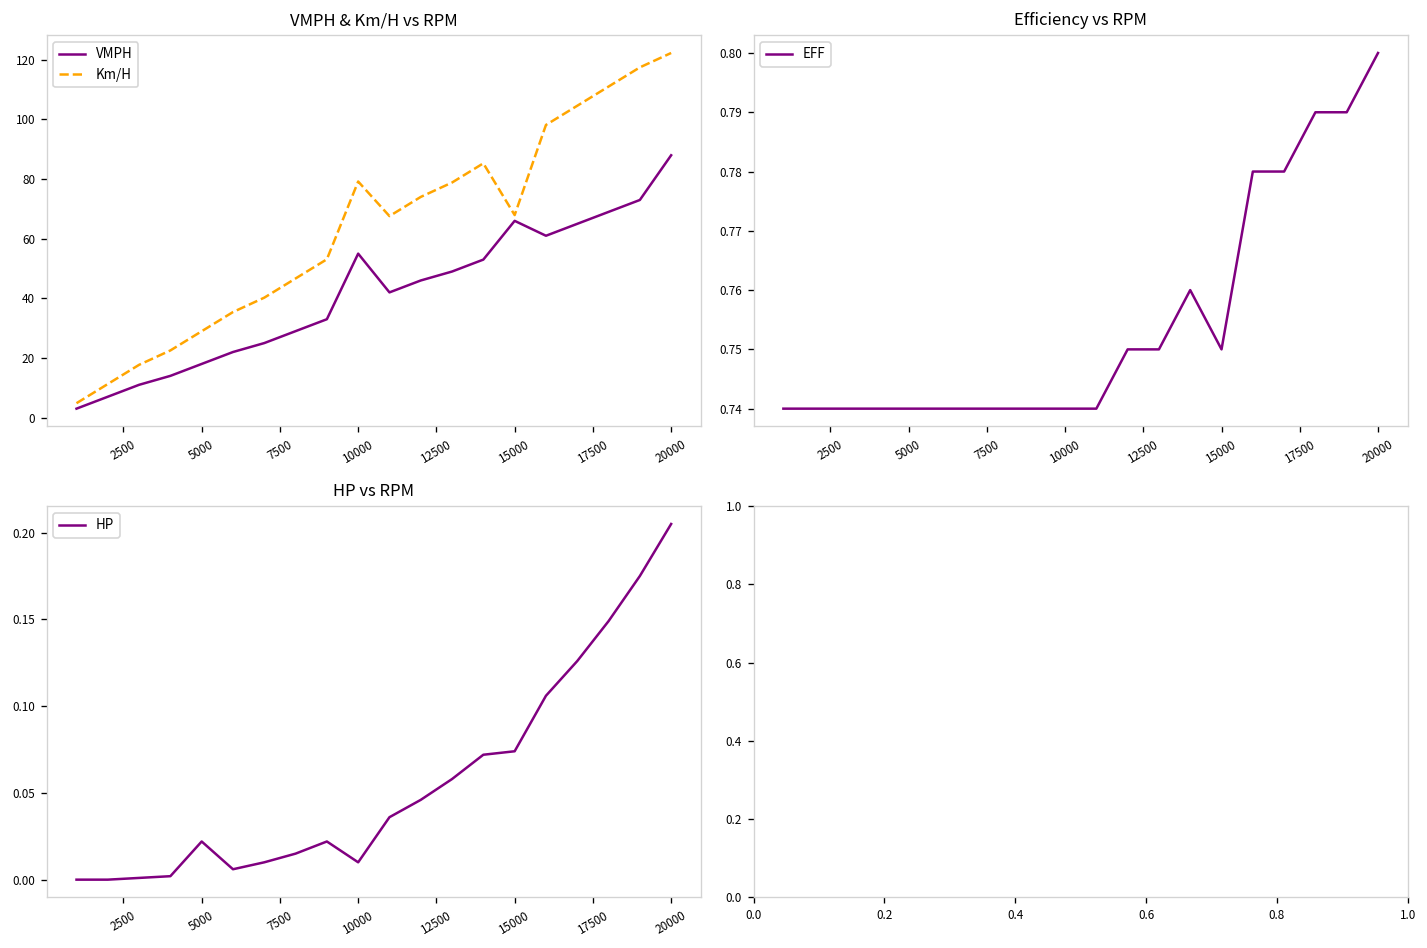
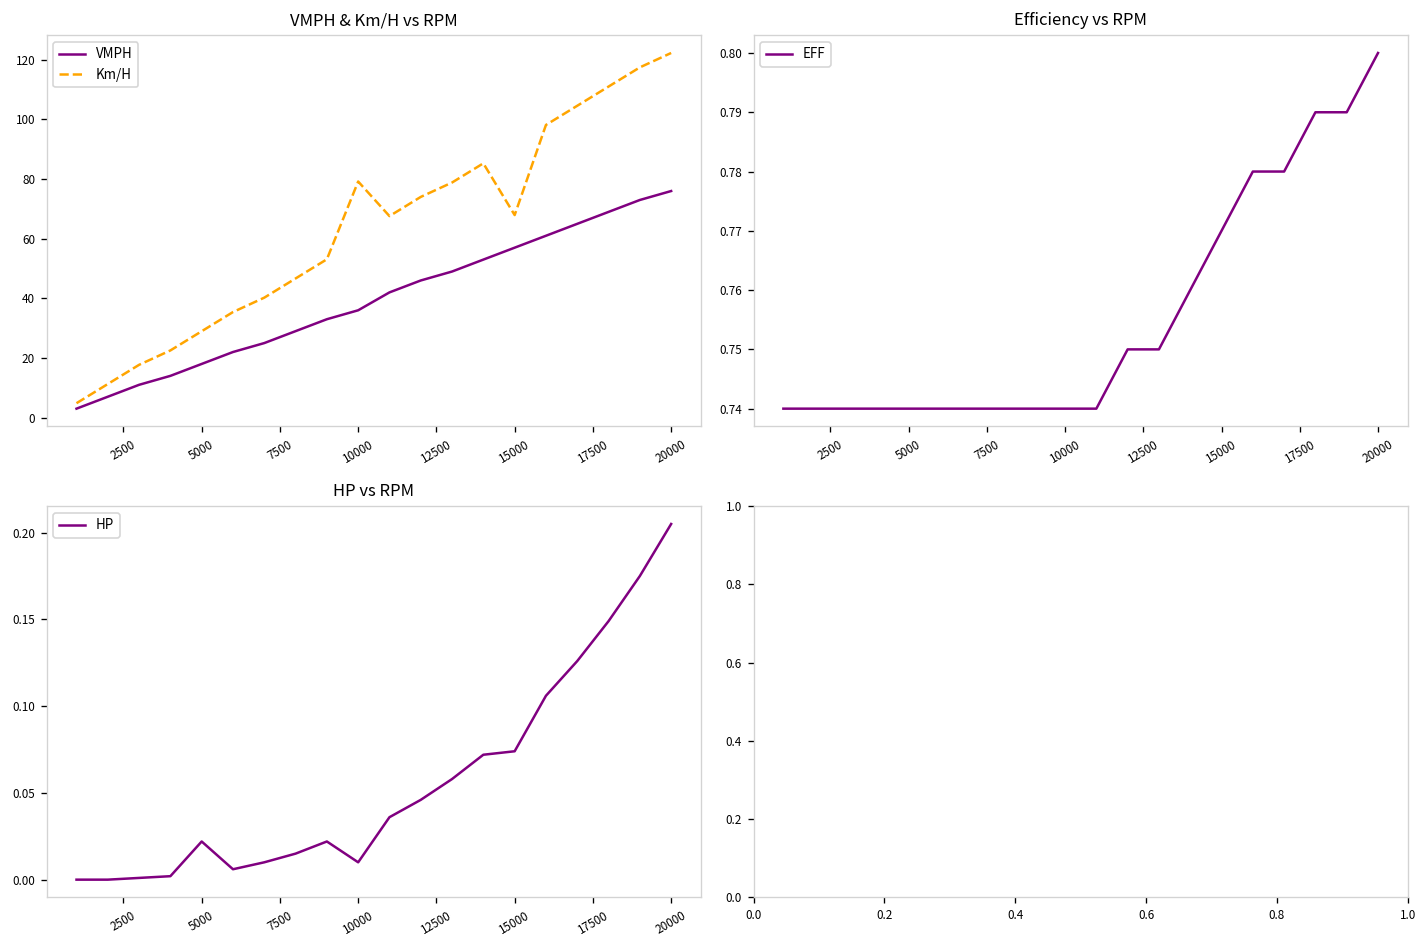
  {
    "VMPH & Km/H vs RPM": {
      "VMPH": {
        "5000": 18,
-       "10000": 55,
-       "15000": 66,
-       "20000": 88
+       "10000": 36,
+       "15000": 57,
+       "20000": 76
      },
      "Km/H": {
        "5000": 29,
        "10000": 79,
        "15000": 68,
        "20000": 122
      }
    },
    "Efficiency vs RPM": {
      "5000": 0.74,
      "10000": 0.74,
-     "15000": 0.75,
+     "15000": 0.77,
      "20000": 0.80
    },
    "HP vs RPM": {
      "5000": 0.022,
      "10000": 0.010,
      "15000": 0.074,
      "20000": 0.205
    }
  }
